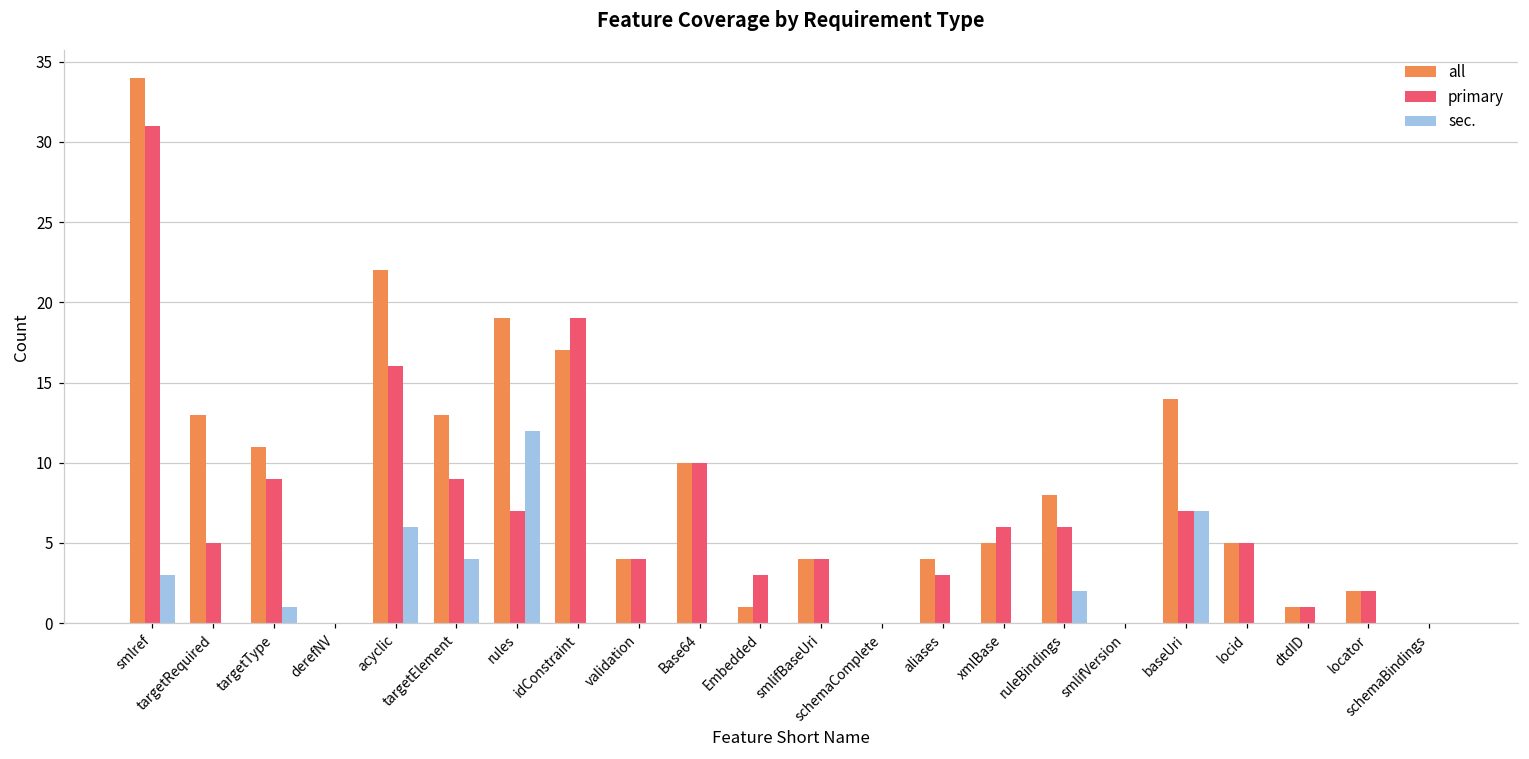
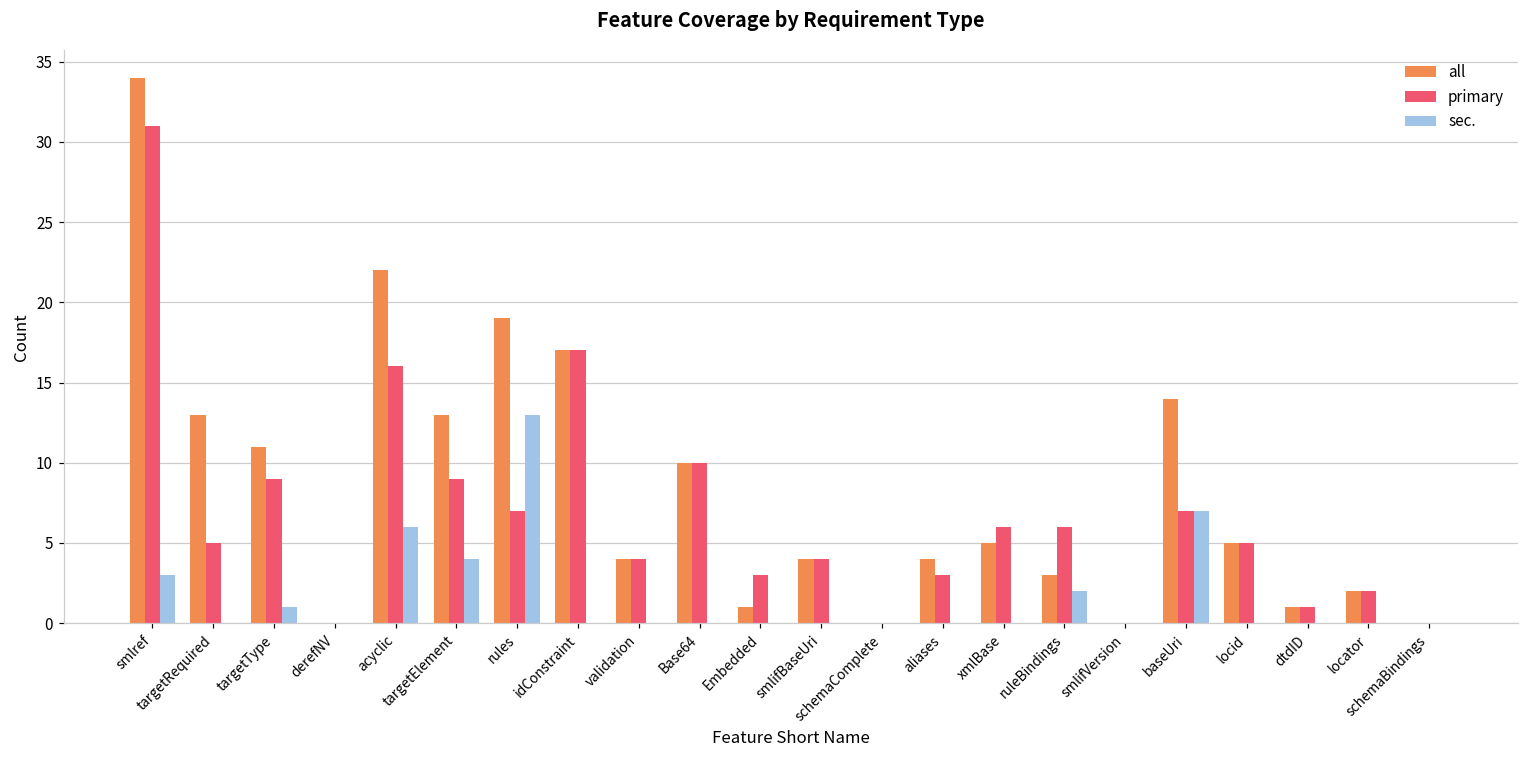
  {
    "all": {
      "smlref": 34,
      "targetRequired": 13,
      "targetType": 11,
      "derefNV": 0,
      "acyclic": 22,
      "targetElement": 13,
      "rules": 19,
      "idConstraint": 17,
      "validation": 4,
      "Base64": 10,
      "Embedded": 1,
      "smlifBaseUri": 4,
      "schemaComplete": 0,
      "aliases": 4,
      "xmlBase": 5,
-     "ruleBindings": 8,
+     "ruleBindings": 3,
      "smlifVersion": 0,
      "baseUri": 14,
      "locid": 5,
      "dtdID": 1,
      "locator": 2,
      "schemaBindings": 0
    },
    "primary": {
      "smlref": 31,
      "targetRequired": 5,
      "targetType": 9,
      "derefNV": 0,
      "acyclic": 16,
      "targetElement": 9,
      "rules": 7,
-     "idConstraint": 19,
+     "idConstraint": 17,
      "validation": 4,
      "Base64": 10,
      "Embedded": 3,
      "smlifBaseUri": 4,
      "schemaComplete": 0,
      "aliases": 3,
      "xmlBase": 6,
      "ruleBindings": 6,
      "smlifVersion": 0,
      "baseUri": 7,
      "locid": 5,
      "dtdID": 1,
      "locator": 2,
      "schemaBindings": 0
    },
    "sec.": {
      "smlref": 3,
      "targetRequired": 0,
      "targetType": 1,
      "derefNV": 0,
      "acyclic": 6,
      "targetElement": 4,
-     "rules": 12,
+     "rules": 13,
      "idConstraint": 0,
      "validation": 0,
      "Base64": 0,
      "Embedded": 0,
      "smlifBaseUri": 0,
      "schemaComplete": 0,
      "aliases": 0,
      "xmlBase": 0,
      "ruleBindings": 2,
      "smlifVersion": 0,
      "baseUri": 7,
      "locid": 0,
      "dtdID": 0,
      "locator": 0,
      "schemaBindings": 0
    }
  }
